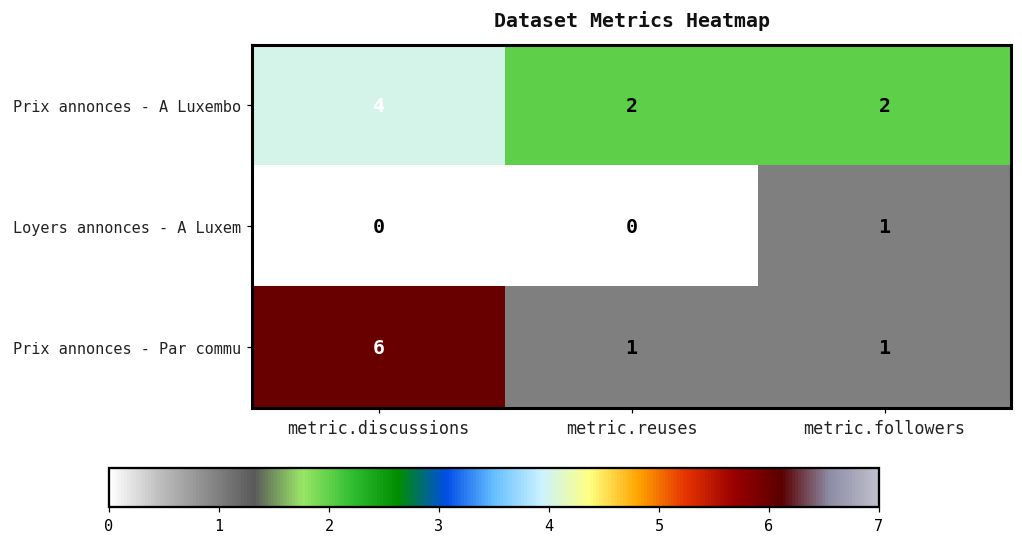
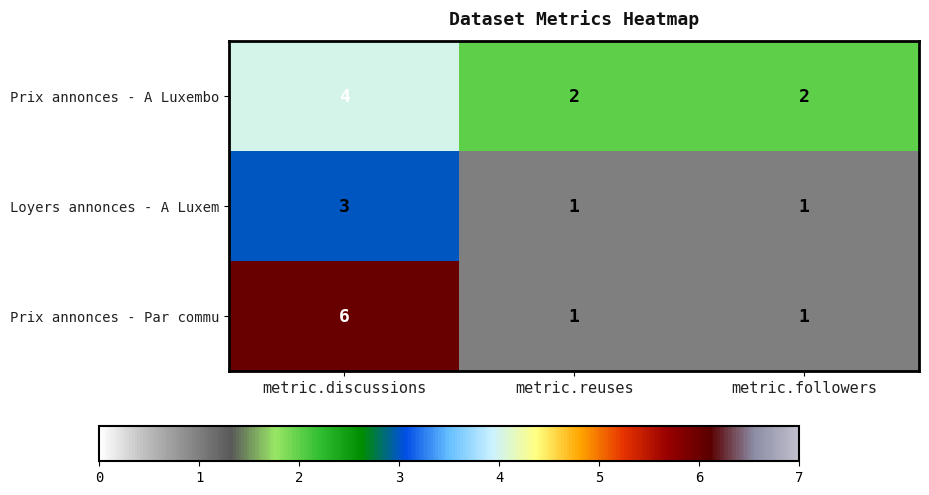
  {
    "Prix annonces - A Luxembo": {
      "metric.reuses": 2,
      "metric.followers": 2
    },
    "Loyers annonces - A Luxem": {
-     "metric.discussions": 0,
-     "metric.reuses": 0,
+     "metric.discussions": 3,
+     "metric.reuses": 1,
      "metric.followers": 1
    },
    "Prix annonces - Par commu": {
      "metric.discussions": 6,
      "metric.reuses": 1,
      "metric.followers": 1
    }
  }
